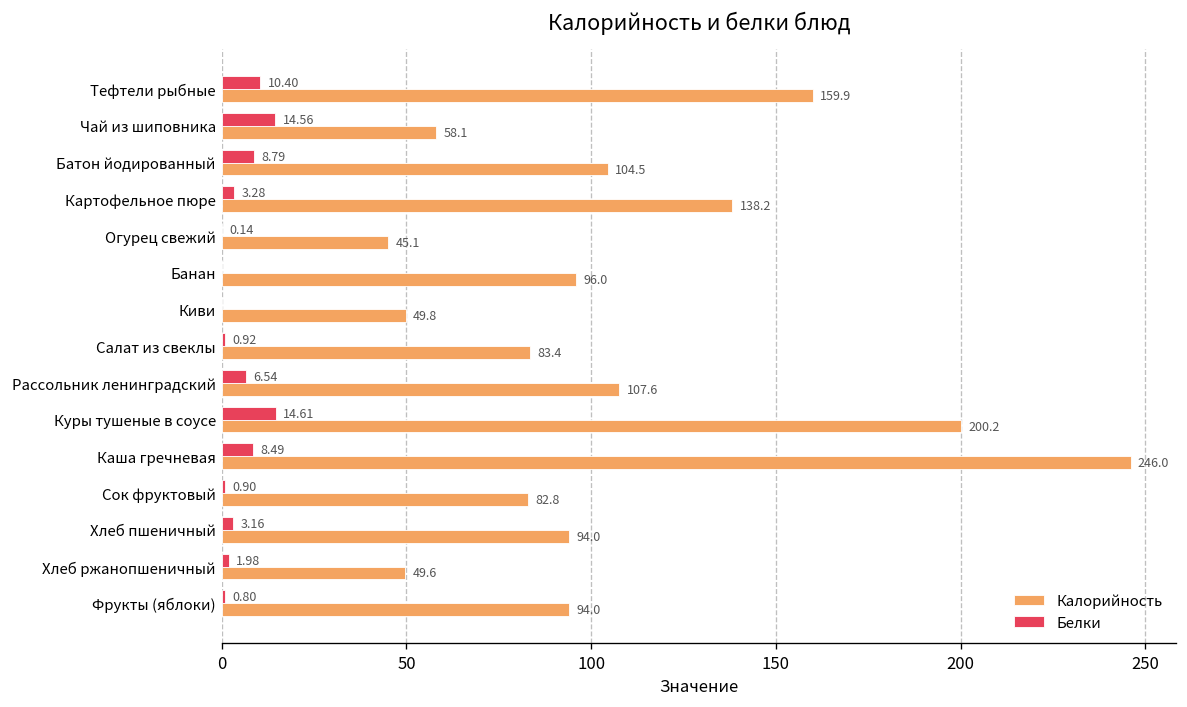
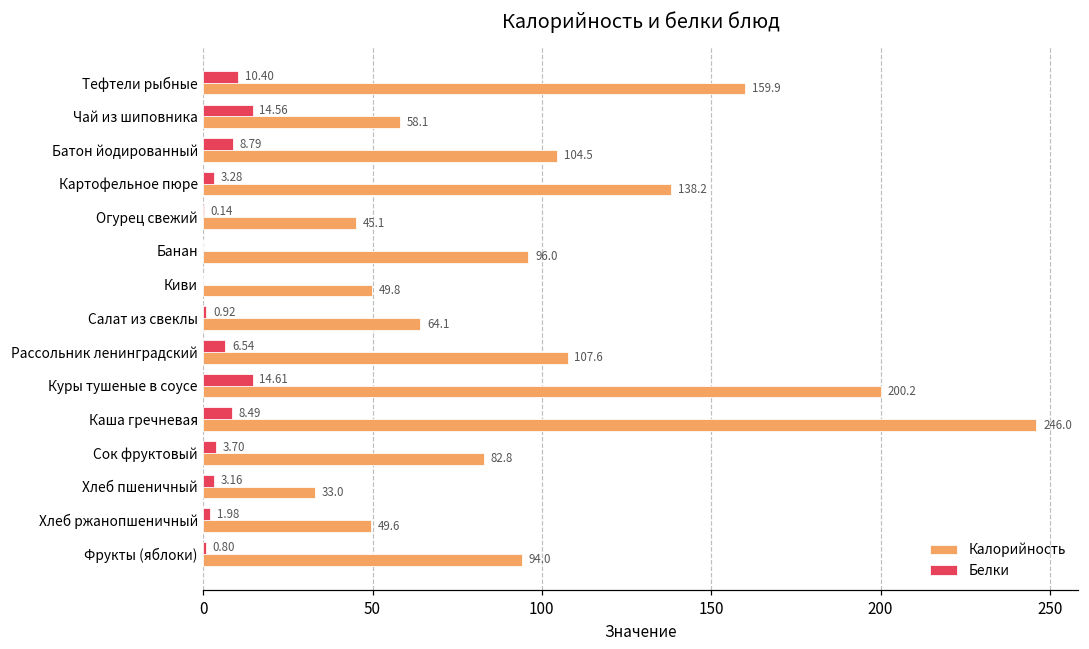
  {
    "Калорийность": {
      "Тефтели рыбные": 159.9,
      "Чай из шиповника": 58.1,
      "Батон йодированный": 104.5,
      "Картофельное пюре": 138.2,
      "Огурец свежий": 45.1,
      "Банан": 96.0,
      "Киви": 49.8,
-     "Салат из свеклы": 83.4,
+     "Салат из свеклы": 64.1,
      "Рассольник ленинградский": 107.6,
      "Куры тушеные в соусе": 200.2,
      "Каша гречневая": 246.0,
      "Сок фруктовый": 82.8,
-     "Хлеб пшеничный": 94.0,
+     "Хлеб пшеничный": 33.0,
      "Хлеб ржанопшеничный": 49.6,
      "Фрукты (яблоки)": 94.0
    },
    "Белки": {
      "Тефтели рыбные": 10.40,
      "Чай из шиповника": 14.56,
      "Батон йодированный": 8.79,
      "Картофельное пюре": 3.28,
      "Огурец свежий": 0.14,
      "Салат из свеклы": 0.92,
      "Рассольник ленинградский": 6.54,
      "Куры тушеные в соусе": 14.61,
      "Каша гречневая": 8.49,
-     "Сок фруктовый": 0.90,
+     "Сок фруктовый": 3.70,
      "Хлеб пшеничный": 3.16,
      "Хлеб ржанопшеничный": 1.98,
      "Фрукты (яблоки)": 0.80
    }
  }
